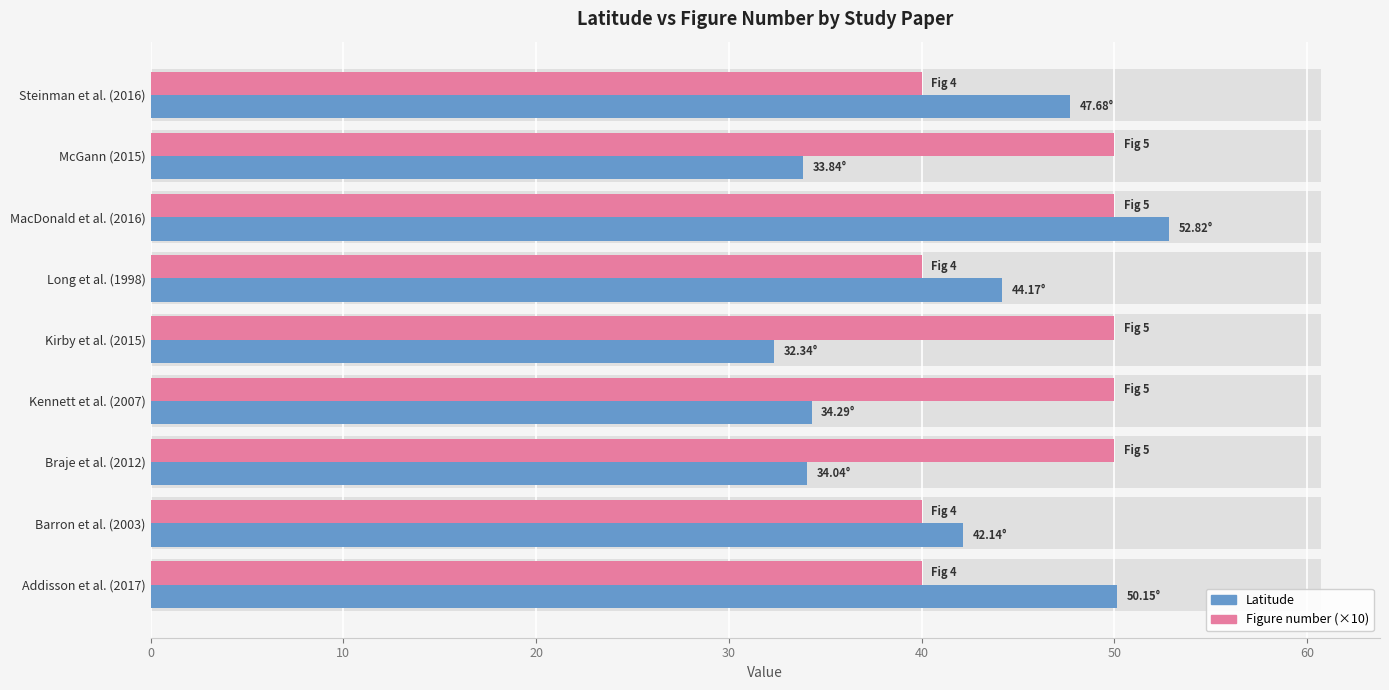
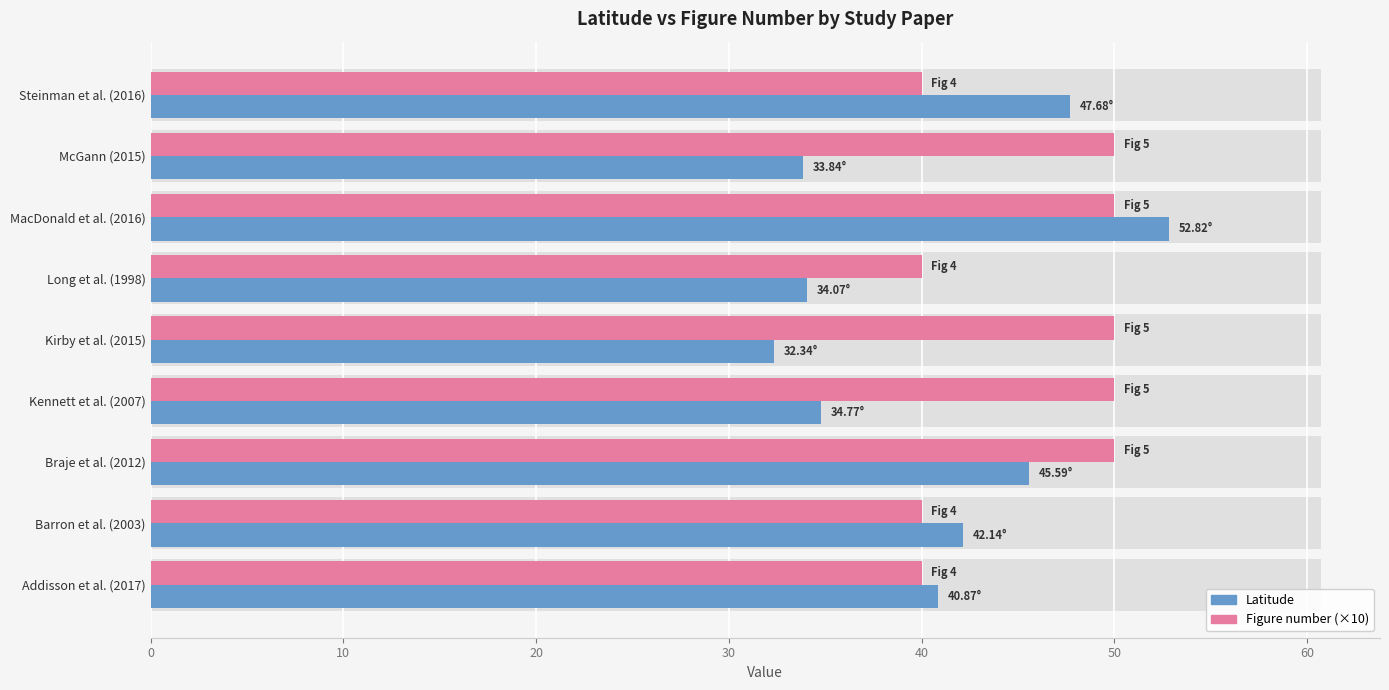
  {
    "Latitude": {
-     "Long et al. (1998)": "44.17°",
-     "Kennett et al. (2007)": "34.29°",
-     "Braje et al. (2012)": "34.04°",
-     "Addisson et al. (2017)": "50.15°"
+     "Long et al. (1998)": "34.07°",
+     "Kennett et al. (2007)": "34.77°",
+     "Braje et al. (2012)": "45.59°",
+     "Addisson et al. (2017)": "40.87°"
    }
  }
